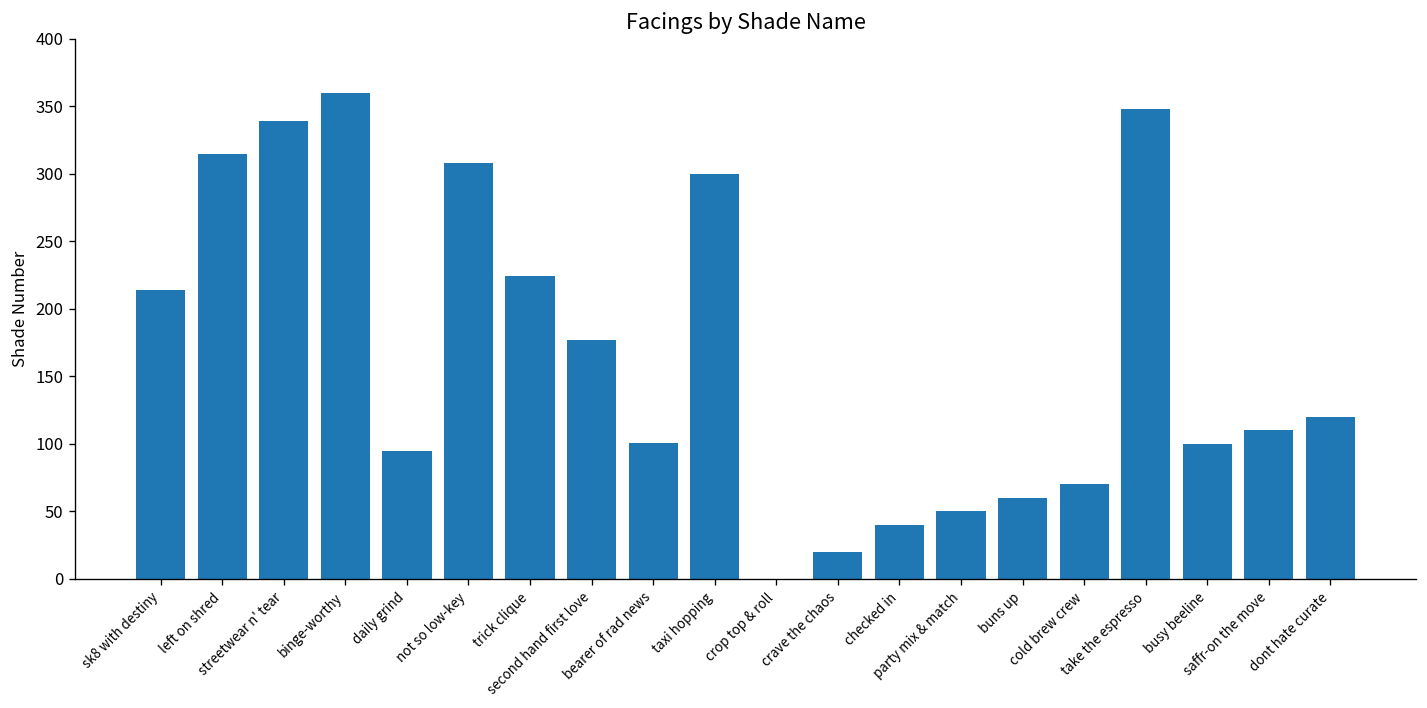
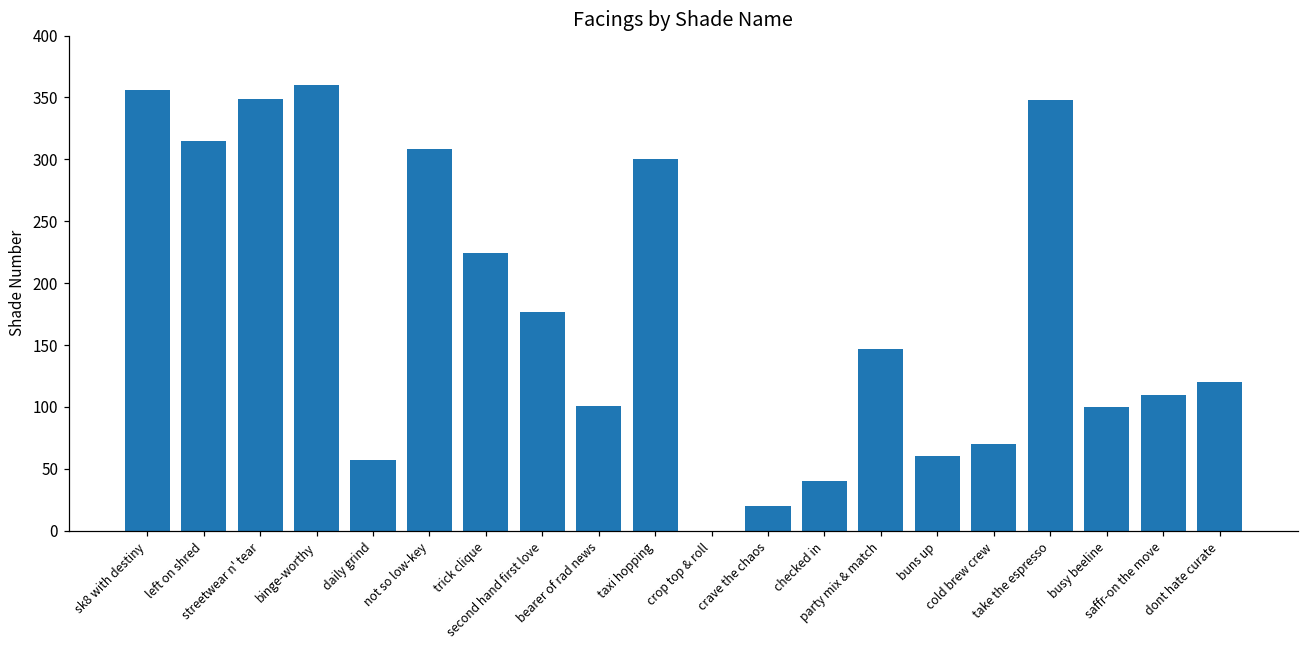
  {
-   "sk8 with destiny": 214,
+   "sk8 with destiny": 356,
    "left on shred": 315,
-   "streetwear n' tear": 339,
+   "streetwear n' tear": 349,
    "binge-worthy": 360,
-   "daily grind": 95,
+   "daily grind": 57,
    "not so low-key": 308,
    "trick clique": 224,
    "second hand first love": 177,
    "bearer of rad news": 101,
    "taxi hopping": 300,
    "crop top & roll": 0,
    "crave the chaos": 20,
    "checked in": 40,
-   "party mix & match": 50,
+   "party mix & match": 147,
    "buns up": 60,
    "cold brew crew": 70,
    "take the espresso": 348,
    "busy beeline": 100,
    "saffr-on the move": 110,
    "dont hate curate": 120
  }
